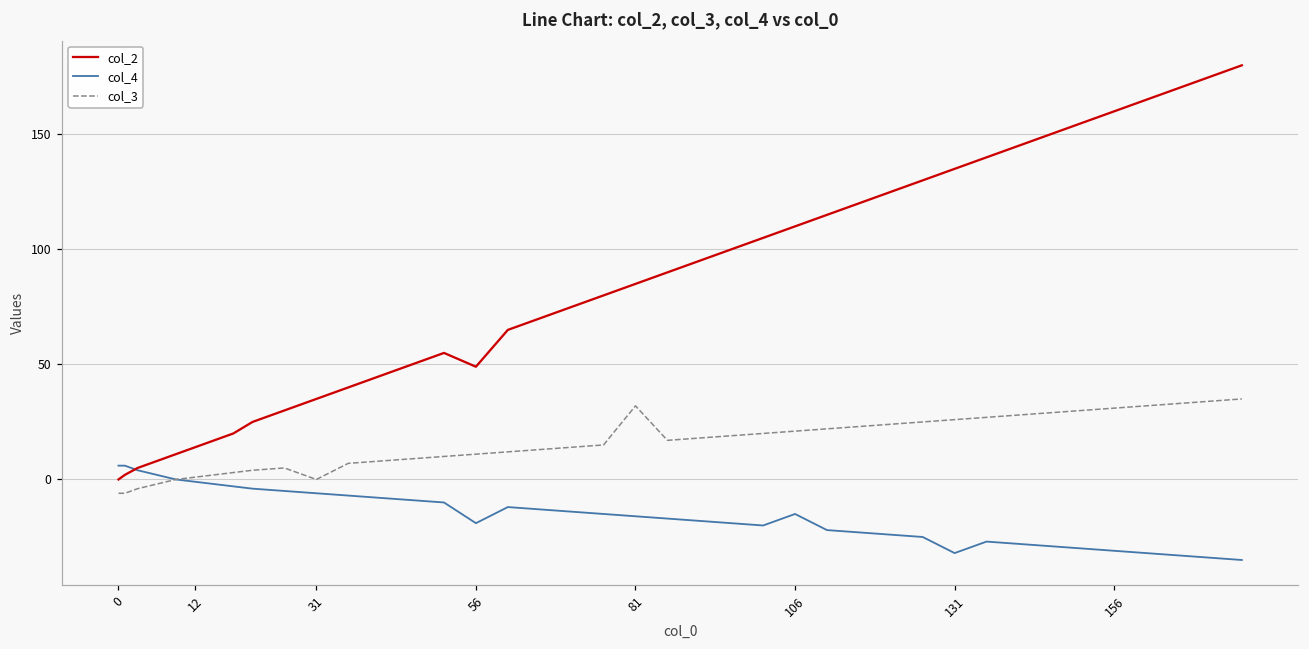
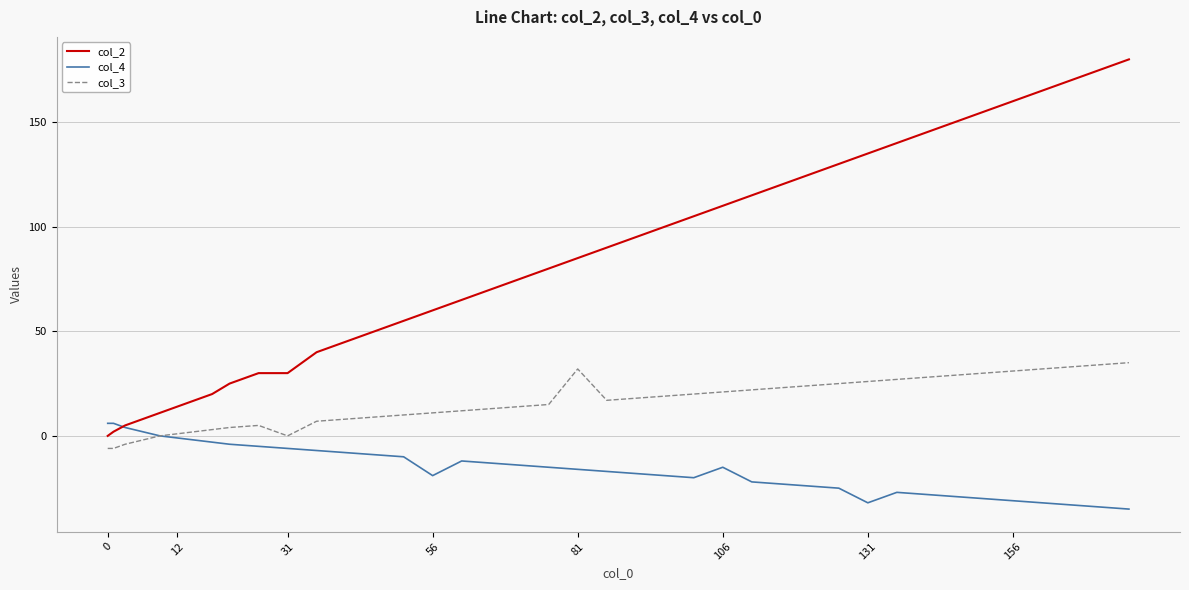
  {
    "col_2": {
      "0": 0,
      "12": 14,
-     "31": 35,
-     "56": 49,
+     "31": 30,
+     "56": 60,
      "81": 85,
      "106": 110,
      "131": 135,
      "156": 160
    },
    "col_4": {
      "0": 6,
      "12": -1,
      "31": -6,
      "56": -19,
      "81": -16,
      "106": -15,
      "131": -32,
      "156": -31
    },
    "col_3": {
      "0": -6,
      "12": 1,
      "31": 0,
      "56": 11,
      "81": 32,
      "106": 21,
      "131": 26,
      "156": 31
    }
  }
